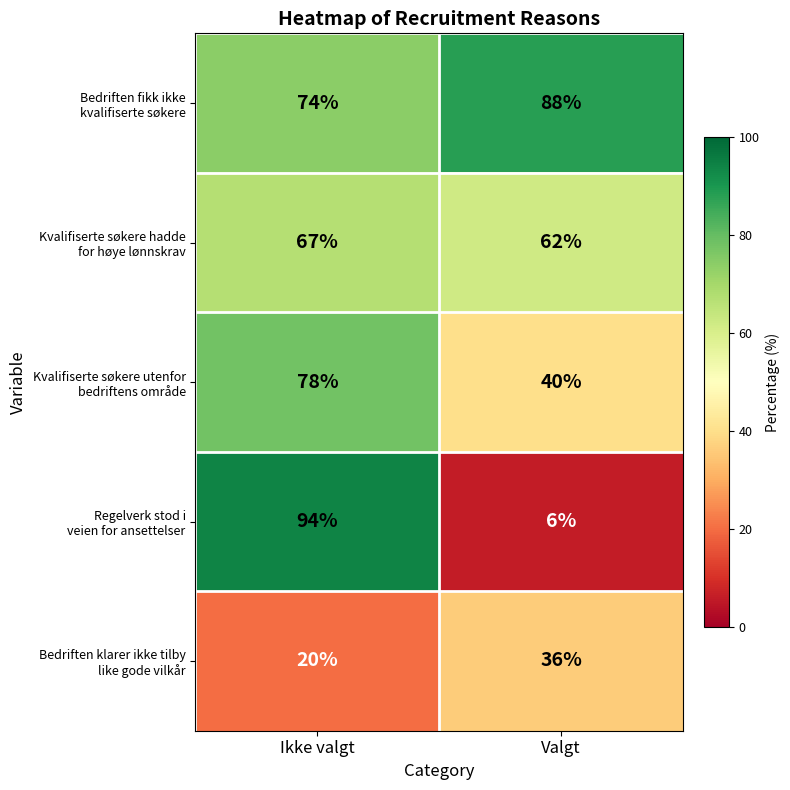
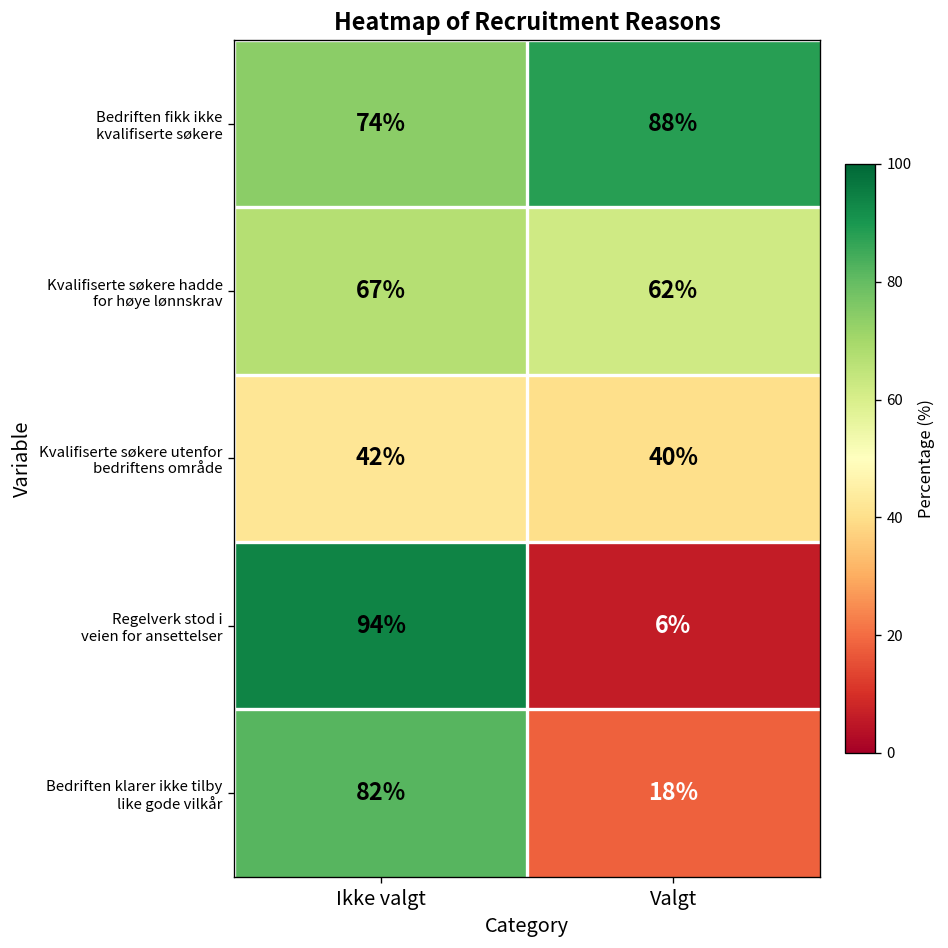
  {
    "Bedriften fikk ikke kvalifiserte søkere": {
      "Ikke valgt": "74%",
      "Valgt": "88%"
    },
    "Kvalifiserte søkere hadde for høye lønnskrav": {
      "Ikke valgt": "67%",
      "Valgt": "62%"
    },
    "Kvalifiserte søkere utenfor bedriftens område": {
-     "Ikke valgt": "78%",
+     "Ikke valgt": "42%",
      "Valgt": "40%"
    },
    "Regelverk stod i veien for ansettelser": {
      "Ikke valgt": "94%",
      "Valgt": "6%"
    },
    "Bedriften klarer ikke tilby like gode vilkår": {
-     "Ikke valgt": "20%",
-     "Valgt": "36%"
+     "Ikke valgt": "82%",
+     "Valgt": "18%"
    }
  }
